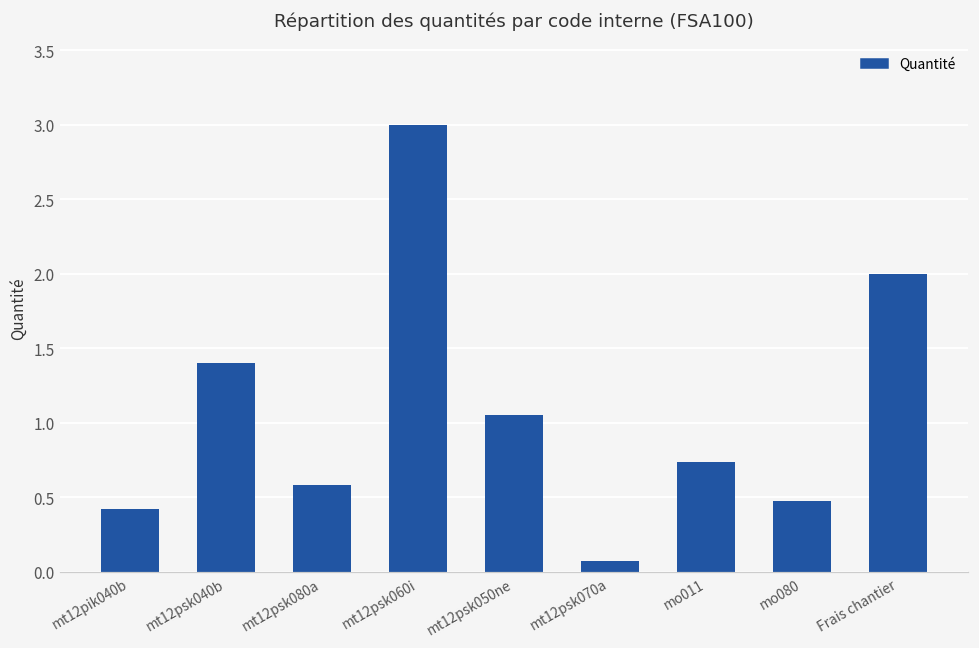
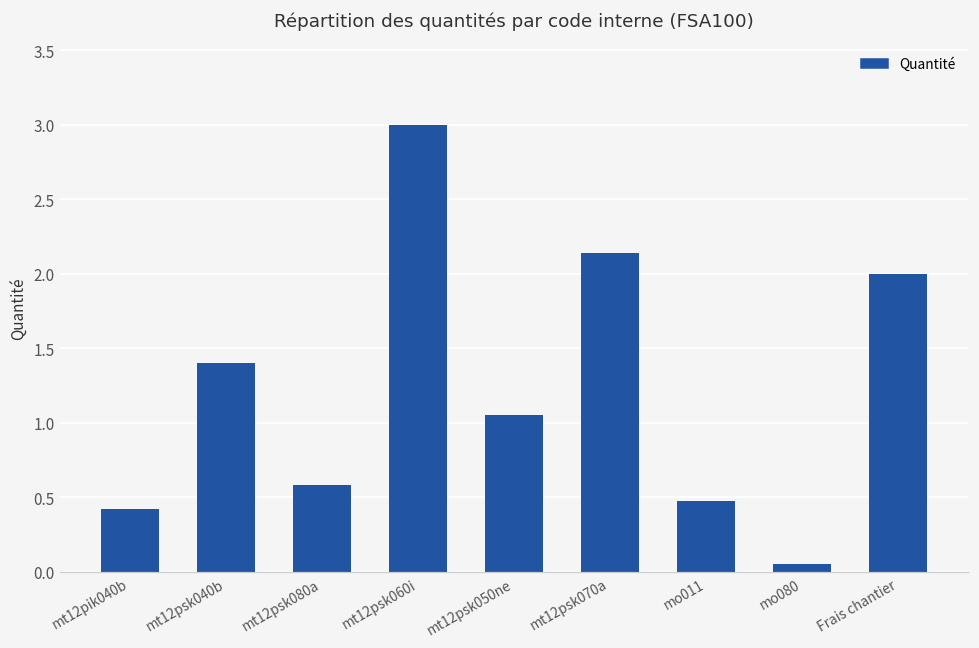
  {
    "mt12pik040b": 0.42,
    "mt12psk040b": 1.40,
    "mt12psk080a": 0.58,
    "mt12psk060i": 3.00,
    "mt12psk050ne": 1.05,
-   "mt12psk070a": 0.07,
-   "mo011": 0.73,
-   "mo080": 0.47,
+   "mt12psk070a": 2.14,
+   "mo011": 0.47,
+   "mo080": 0.06,
    "Frais chantier": 2.00
  }
